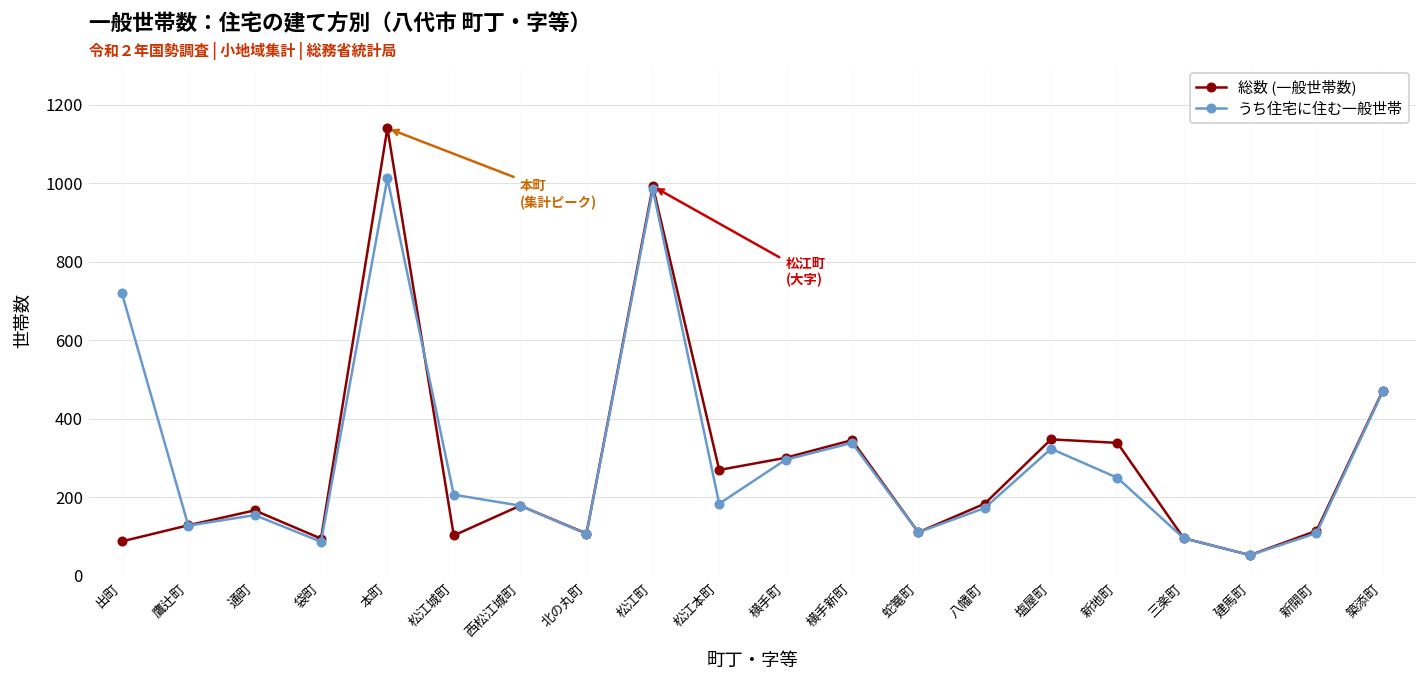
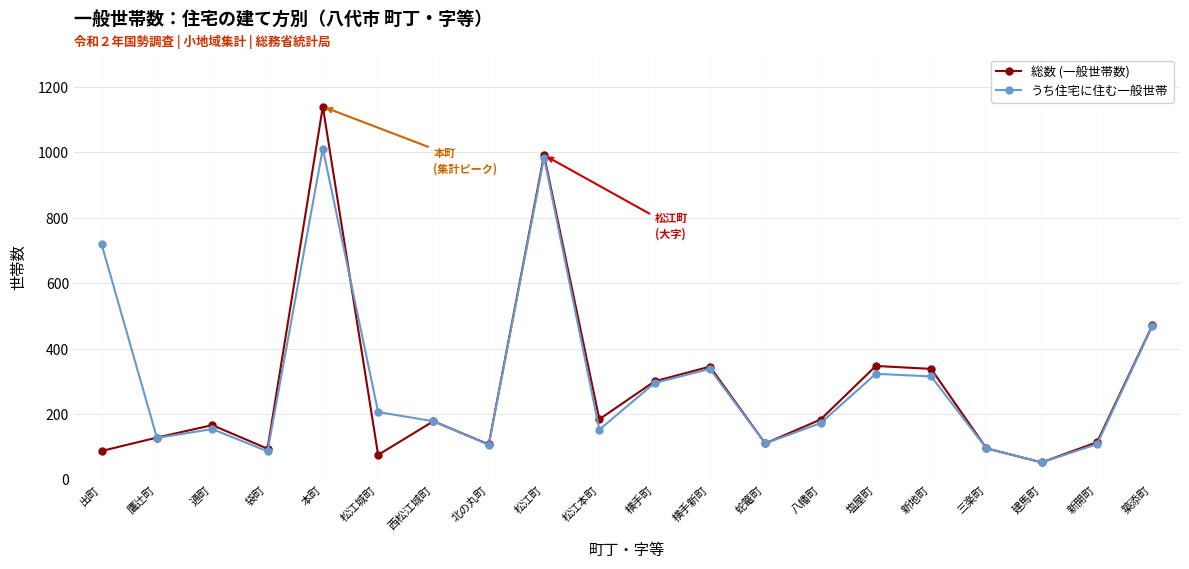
  {
    "総数 (一般世帯数)": {
      "出町": 90,
      "通町": 170,
      "袋町": 90,
      "本町": 1140,
-     "松江城町": 100,
+     "松江城町": 80,
      "松江町": 990,
-     "松江本町": 270,
+     "松江本町": 180,
      "八幡町": 180,
      "塩屋町": 350,
      "新地町": 340
    },
    "うち住宅に住む一般世帯": {
      "出町": 720,
      "通町": 150,
      "袋町": 90,
      "本町": 1010,
      "松江城町": 210,
      "松江町": 980,
-     "松江本町": 180,
+     "松江本町": 150,
      "八幡町": 170,
      "塩屋町": 320,
-     "新地町": 250
+     "新地町": 320
    }
  }
